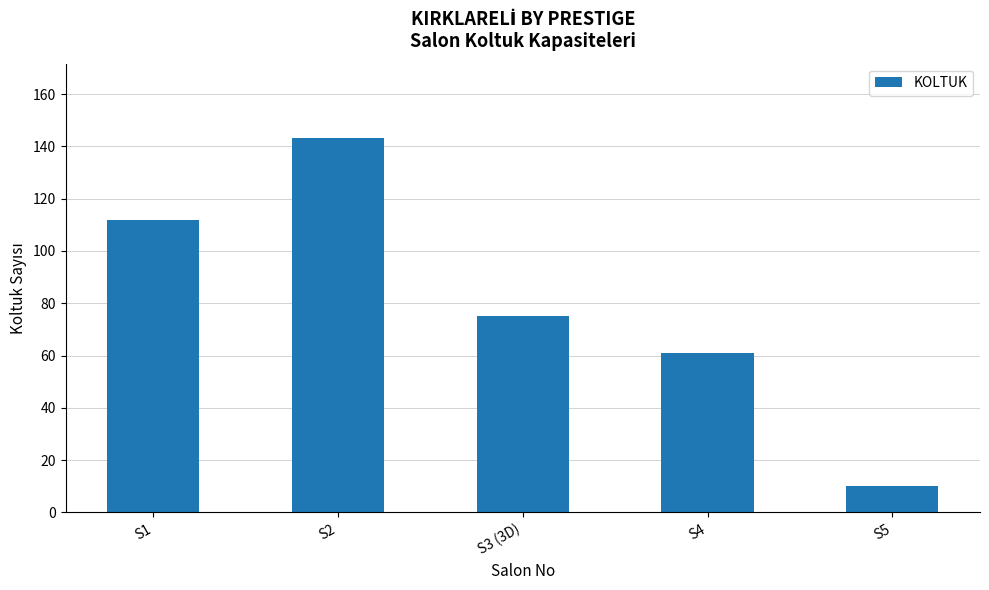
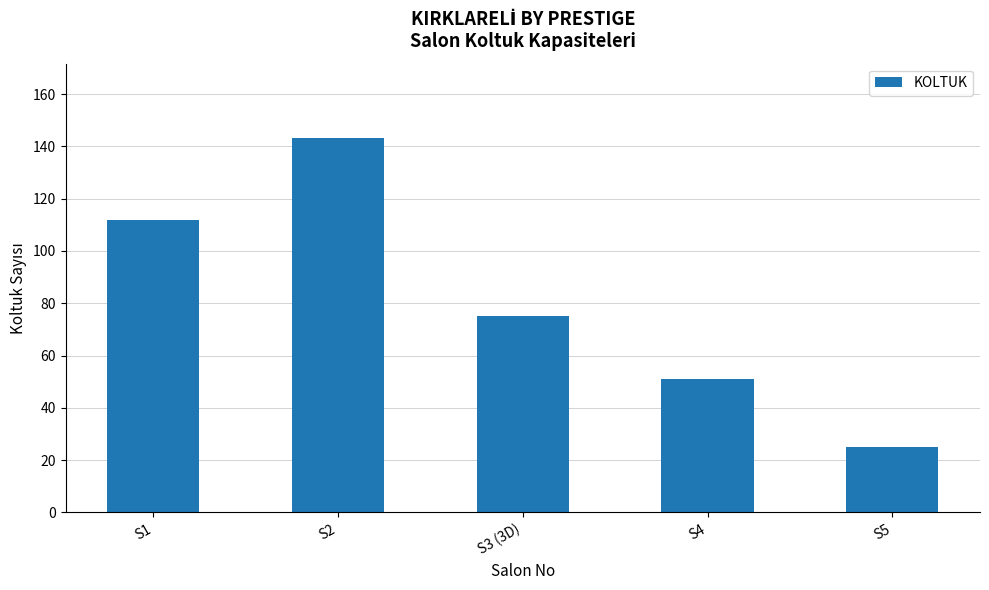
  {
    "S1": 112,
    "S2": 143,
    "S3 (3D)": 75,
-   "S4": 61,
-   "S5": 10
+   "S4": 51,
+   "S5": 25
  }
